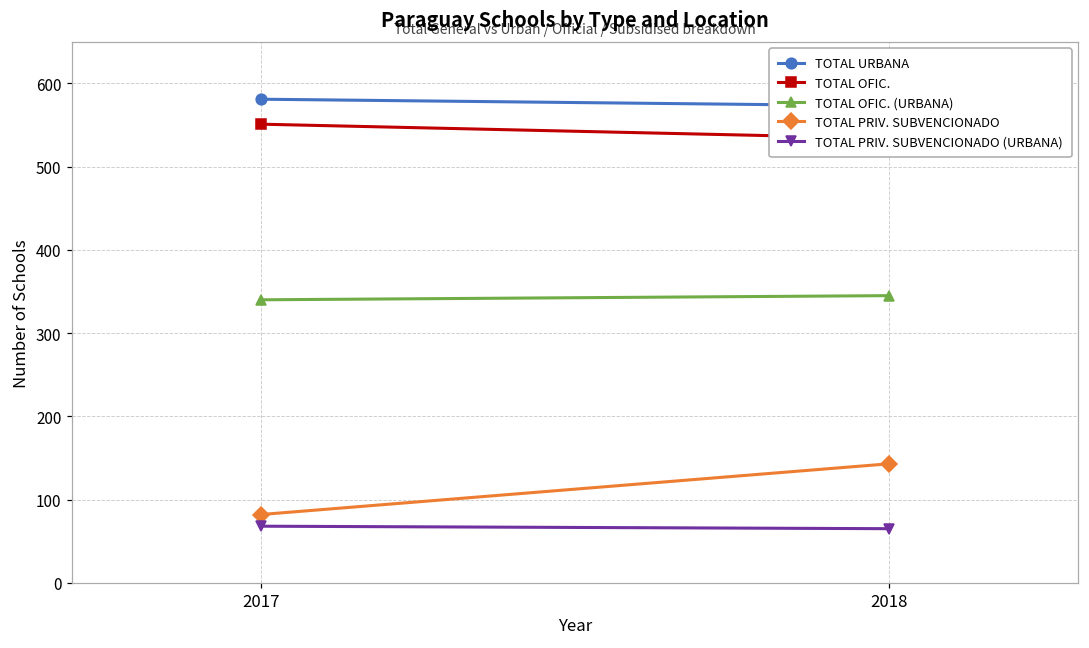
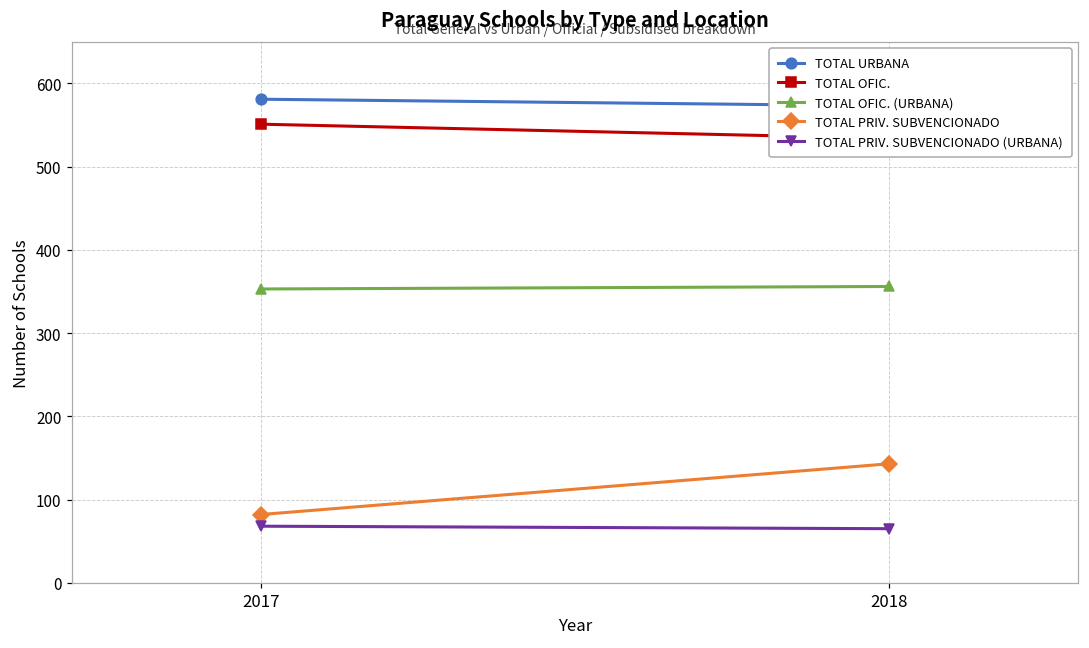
  {
    "TOTAL URBANA": {
      "2017": 580
    },
    "TOTAL OFIC.": {
      "2017": 550
    },
    "TOTAL OFIC. (URBANA)": {
-     "2017": 340,
-     "2018": 350
+     "2017": 350,
+     "2018": 360
    },
    "TOTAL PRIV. SUBVENCIONADO": {
      "2017": 80,
      "2018": 140
    },
    "TOTAL PRIV. SUBVENCIONADO (URBANA)": {
      "2017": 70,
      "2018": 70
    }
  }
